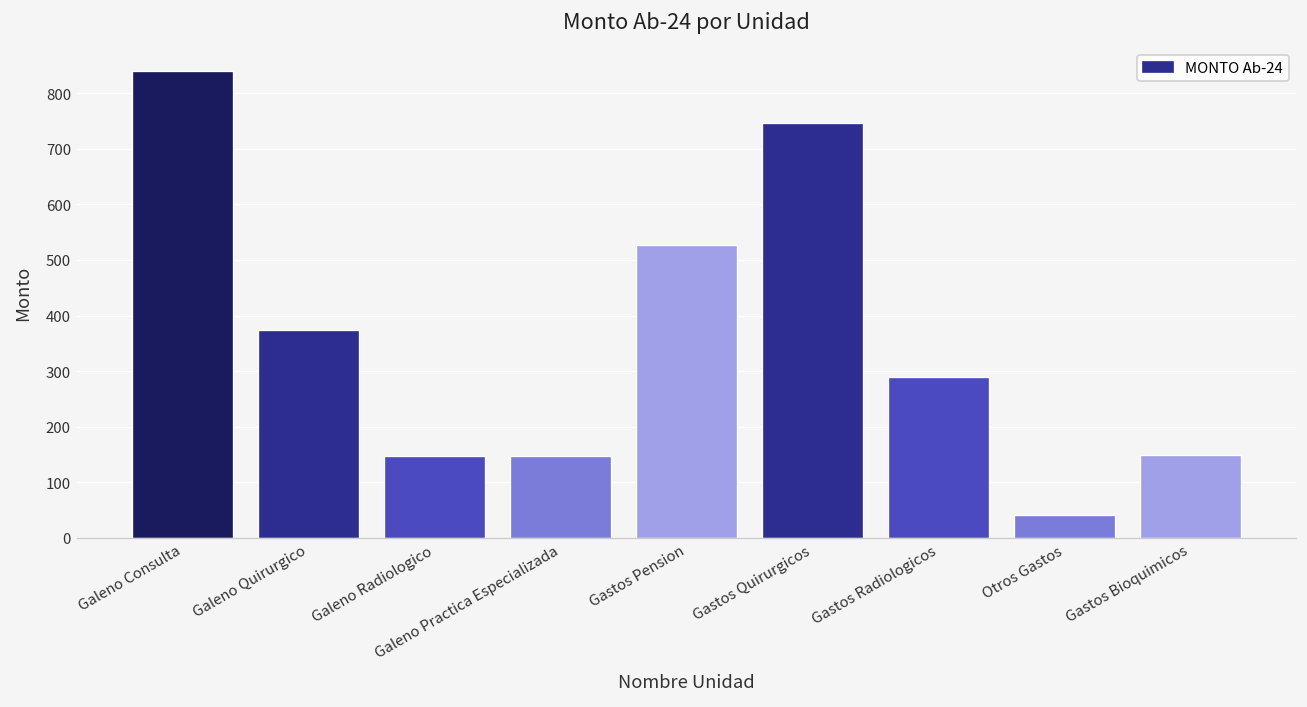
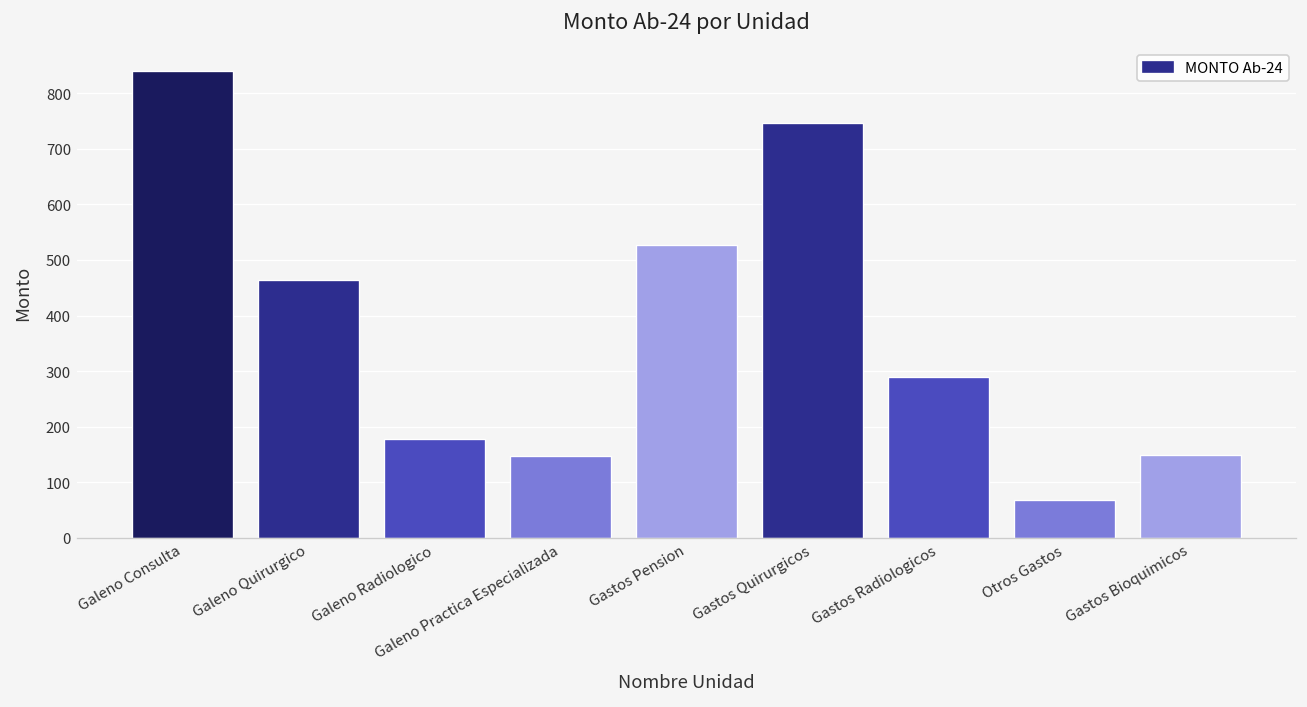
  {
    "Galeno Consulta": 840,
-   "Galeno Quirurgico": 370,
-   "Galeno Radiologico": 150,
+   "Galeno Quirurgico": 460,
+   "Galeno Radiologico": 180,
    "Galeno Practica Especializada": 150,
    "Gastos Pension": 530,
    "Gastos Quirurgicos": 750,
    "Gastos Radiologicos": 290,
-   "Otros Gastos": 40,
+   "Otros Gastos": 70,
    "Gastos Bioquimicos": 150
  }
